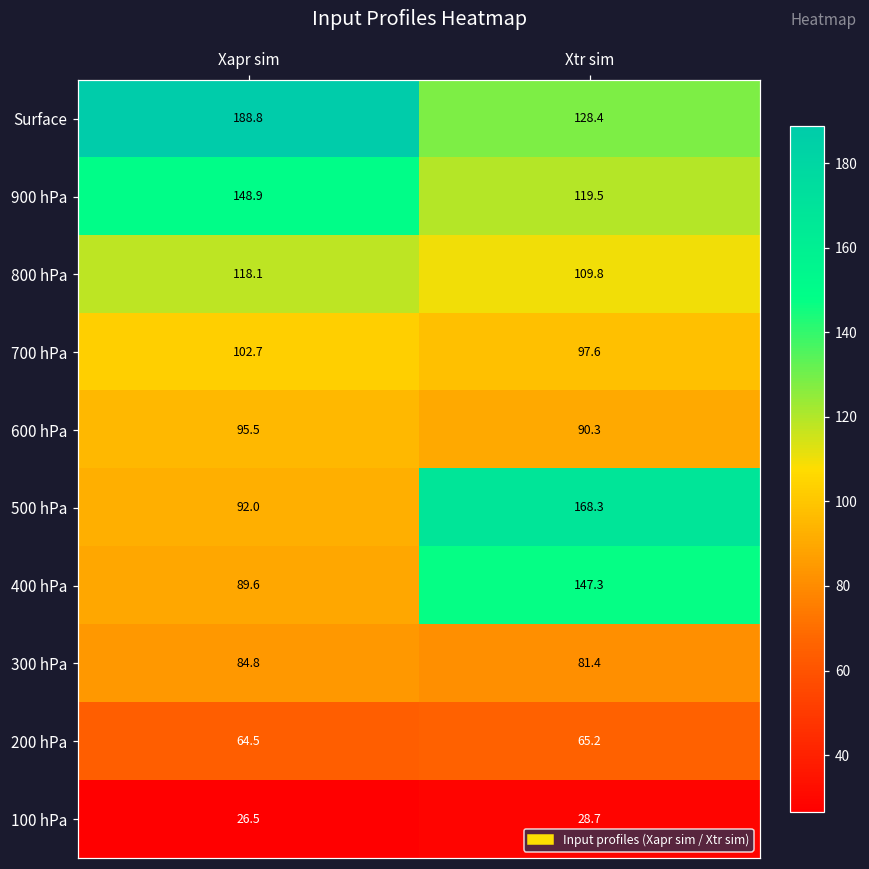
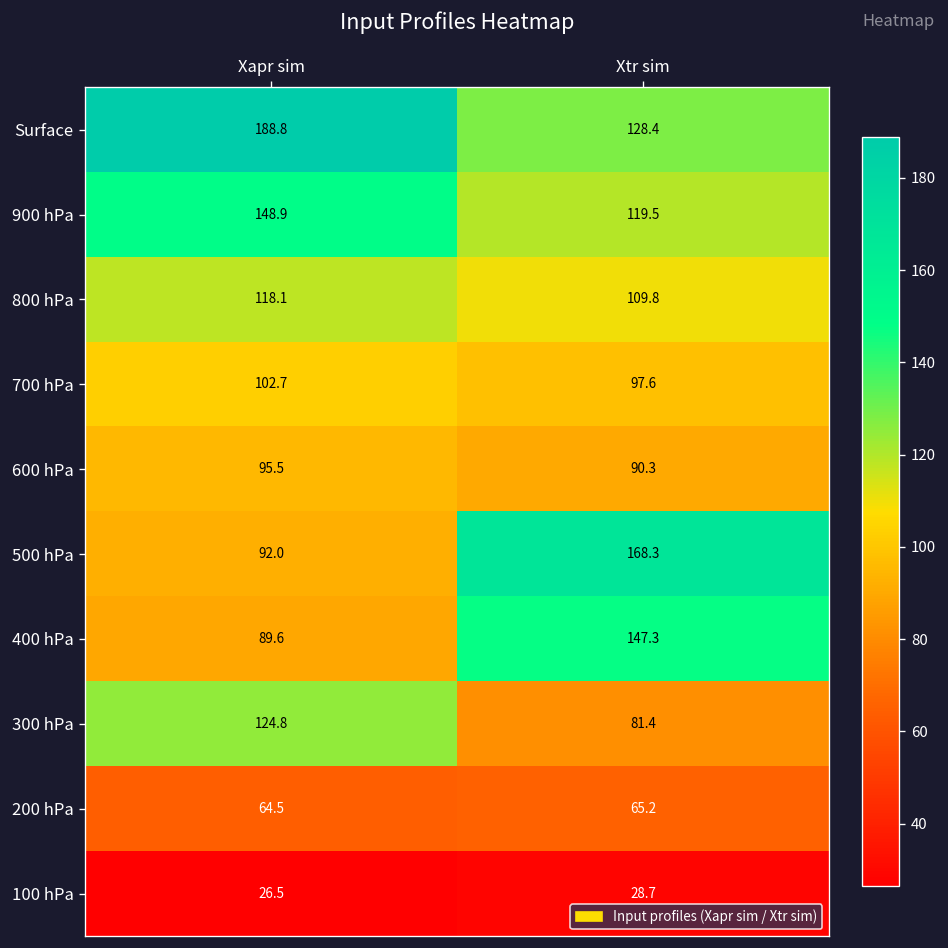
  {
    "Surface": {
      "Xapr sim": 188.8,
      "Xtr sim": 128.4
    },
    "900 hPa": {
      "Xapr sim": 148.9,
      "Xtr sim": 119.5
    },
    "800 hPa": {
      "Xapr sim": 118.1,
      "Xtr sim": 109.8
    },
    "700 hPa": {
      "Xapr sim": 102.7,
      "Xtr sim": 97.6
    },
    "600 hPa": {
      "Xapr sim": 95.5,
      "Xtr sim": 90.3
    },
    "500 hPa": {
      "Xapr sim": 92.0,
      "Xtr sim": 168.3
    },
    "400 hPa": {
      "Xapr sim": 89.6,
      "Xtr sim": 147.3
    },
    "300 hPa": {
-     "Xapr sim": 84.8,
+     "Xapr sim": 124.8,
      "Xtr sim": 81.4
    },
    "200 hPa": {
      "Xapr sim": 64.5,
      "Xtr sim": 65.2
    },
    "100 hPa": {
      "Xapr sim": 26.5,
      "Xtr sim": 28.7
    }
  }
